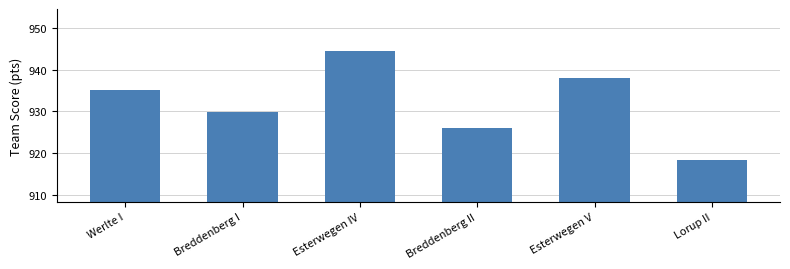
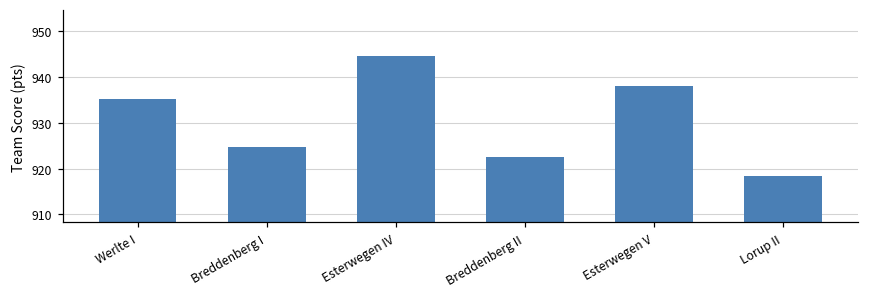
  {
    "Werlte I": 935,
-   "Breddenberg I": 930,
+   "Breddenberg I": 925,
    "Esterwegen IV": 945,
-   "Breddenberg II": 926,
+   "Breddenberg II": 923,
    "Esterwegen V": 938,
    "Lorup II": 918
  }
